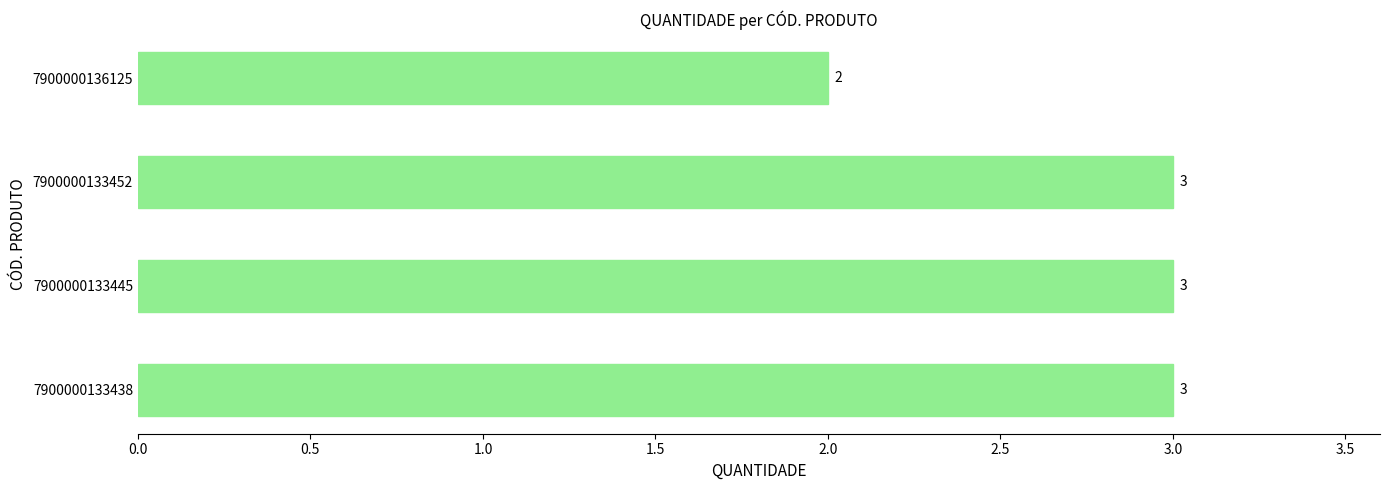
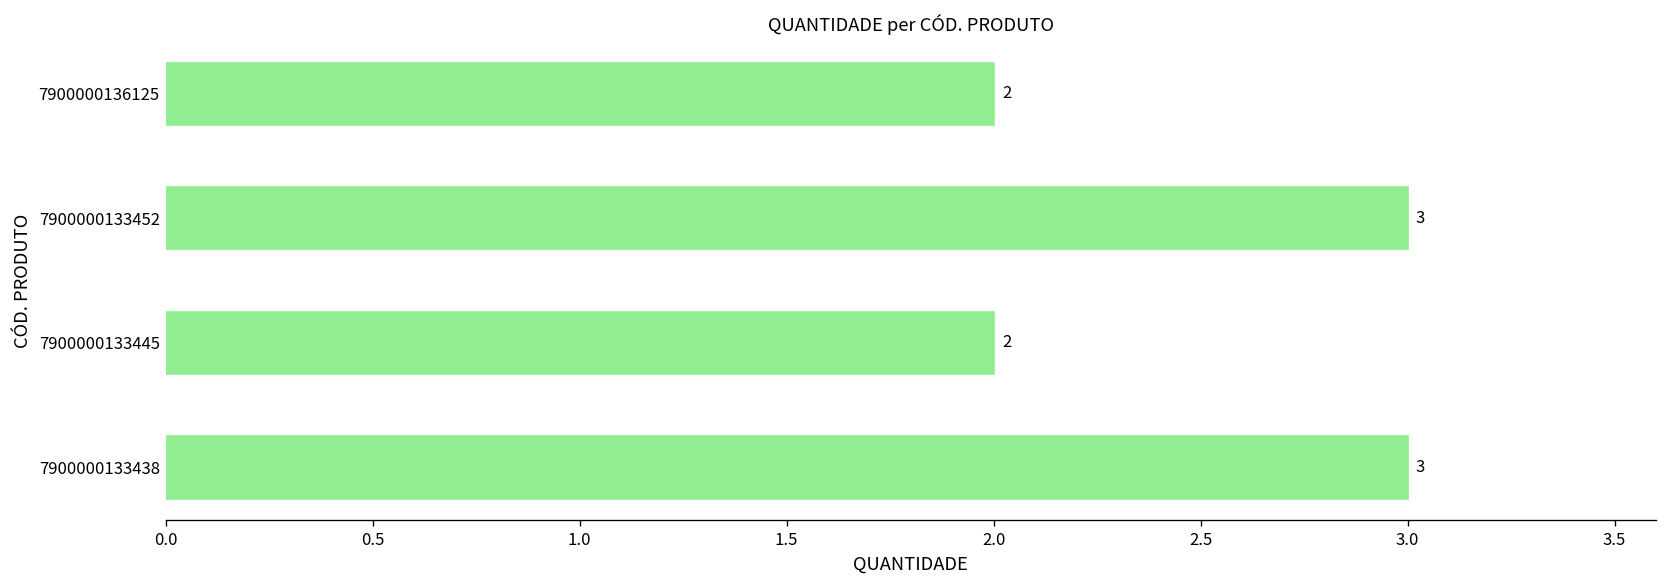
  {
    "7900000136125": 2,
    "7900000133452": 3,
-   "7900000133445": 3,
+   "7900000133445": 2,
    "7900000133438": 3
  }
